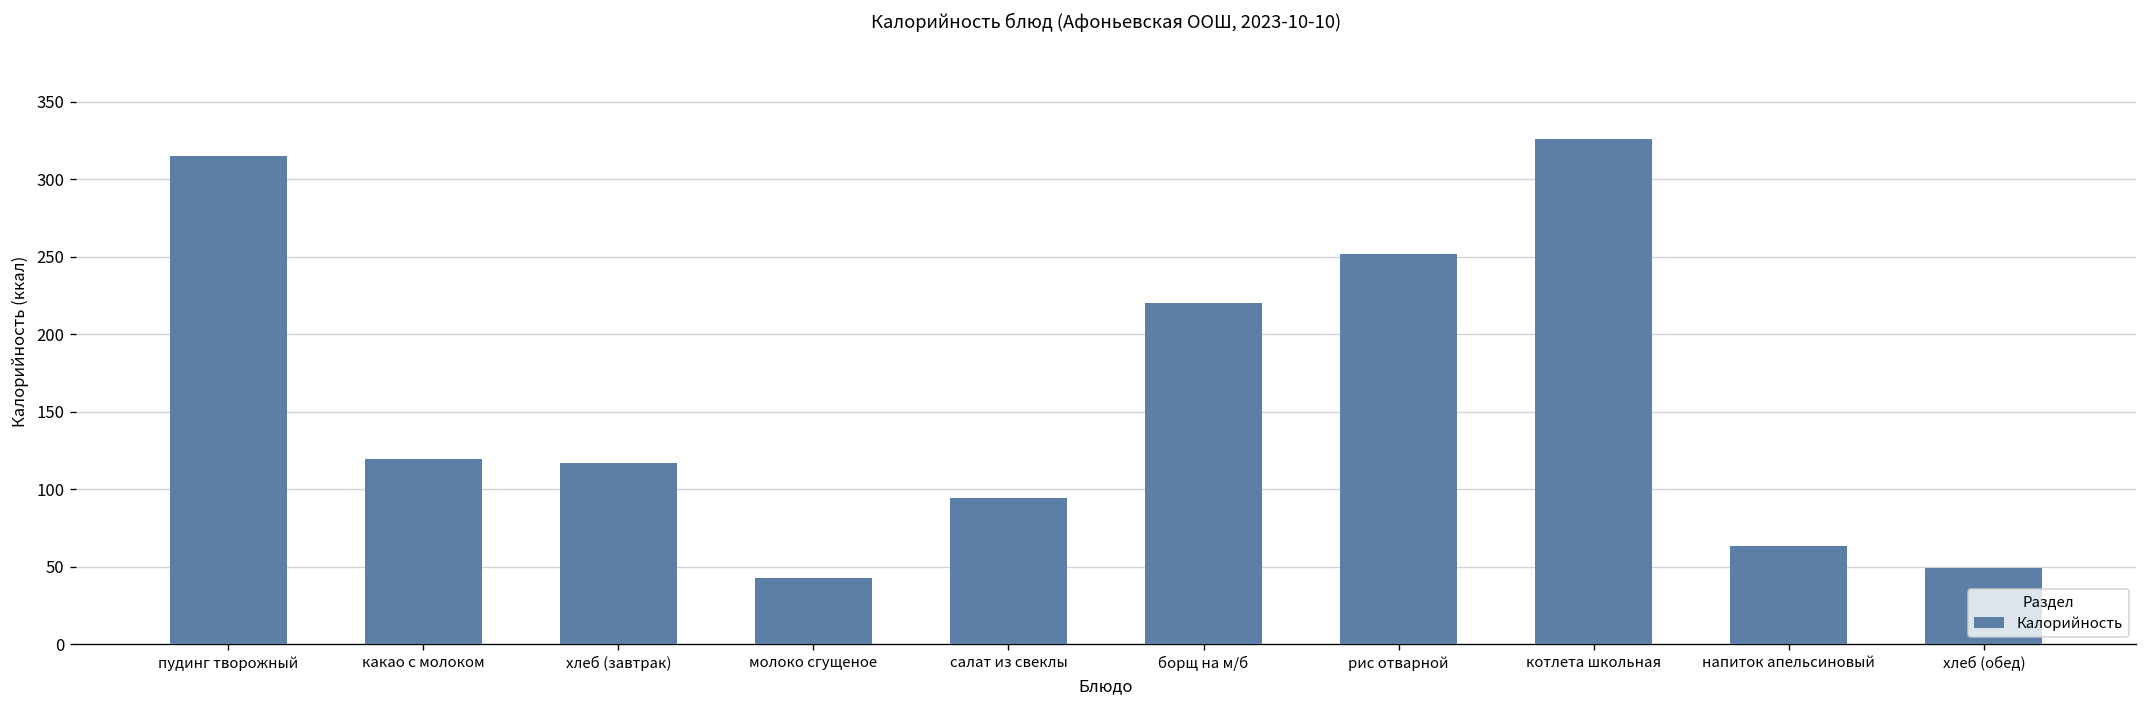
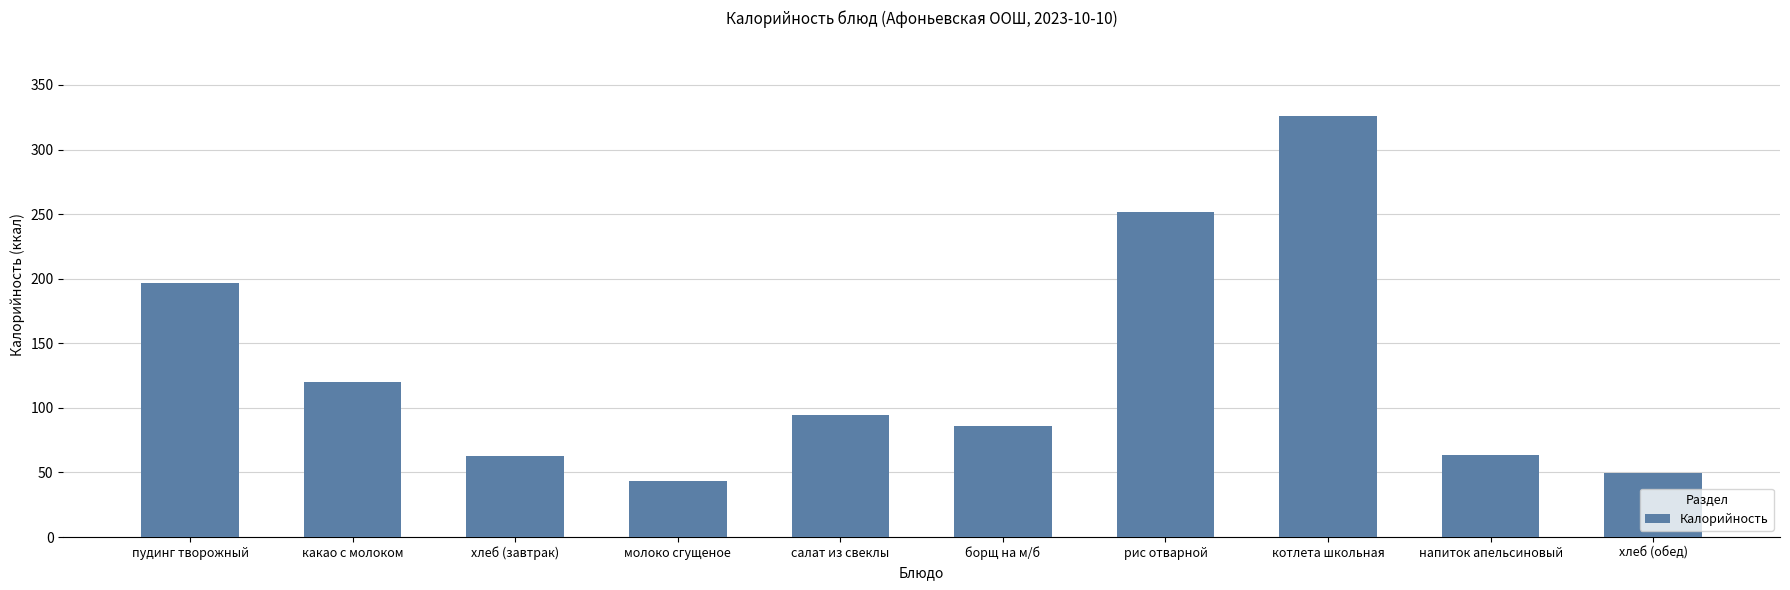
  {
-   "пудинг творожный": 315,
+   "пудинг творожный": 196,
    "какао с молоком": 120,
-   "хлеб (завтрак)": 117,
+   "хлеб (завтрак)": 63,
    "молоко сгущеное": 43,
    "салат из свеклы": 95,
-   "борщ на м/б": 220,
+   "борщ на м/б": 86,
    "рис отварной": 252,
    "котлета школьная": 326,
    "напиток апельсиновый": 63,
    "хлеб (обед)": 49
  }
